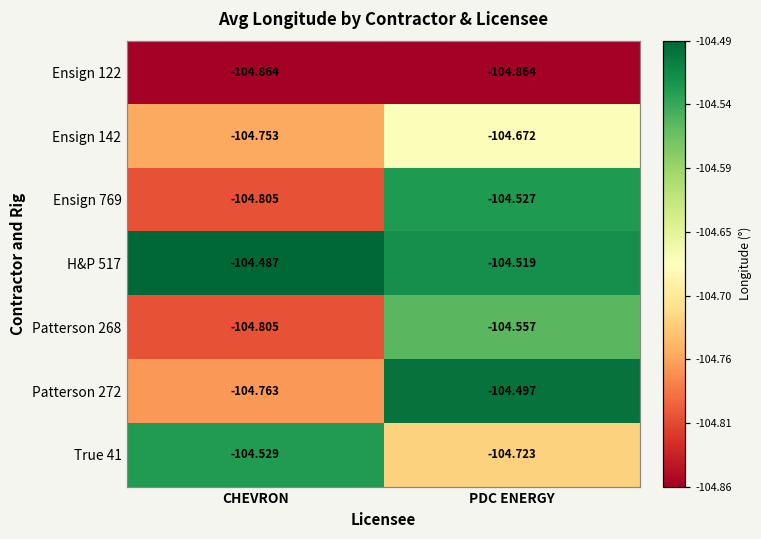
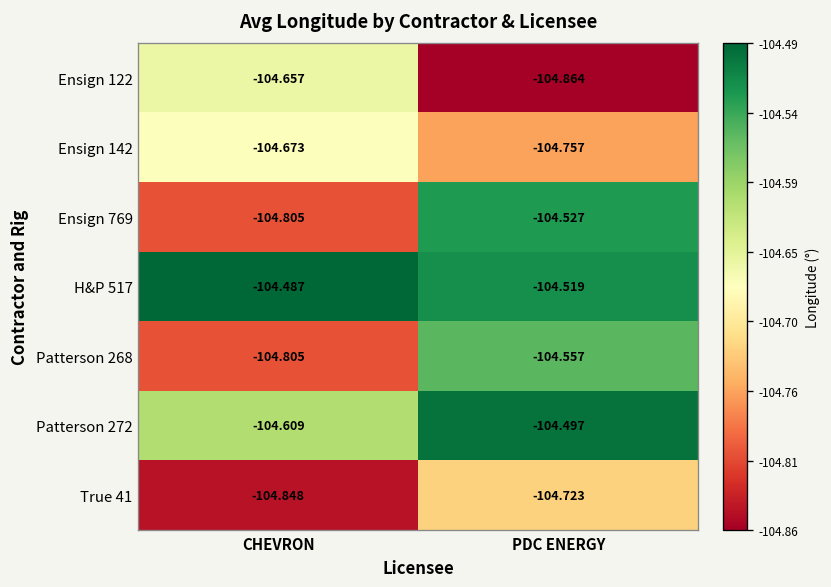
  {
    "Ensign 122": {
-     "CHEVRON": -104.864,
+     "CHEVRON": -104.657,
      "PDC ENERGY": -104.864
    },
    "Ensign 142": {
-     "CHEVRON": -104.753,
-     "PDC ENERGY": -104.672
+     "CHEVRON": -104.673,
+     "PDC ENERGY": -104.757
    },
    "Ensign 769": {
      "CHEVRON": -104.805,
      "PDC ENERGY": -104.527
    },
    "H&P 517": {
      "CHEVRON": -104.487,
      "PDC ENERGY": -104.519
    },
    "Patterson 268": {
      "CHEVRON": -104.805,
      "PDC ENERGY": -104.557
    },
    "Patterson 272": {
-     "CHEVRON": -104.763,
+     "CHEVRON": -104.609,
      "PDC ENERGY": -104.497
    },
    "True 41": {
-     "CHEVRON": -104.529,
+     "CHEVRON": -104.848,
      "PDC ENERGY": -104.723
    }
  }
